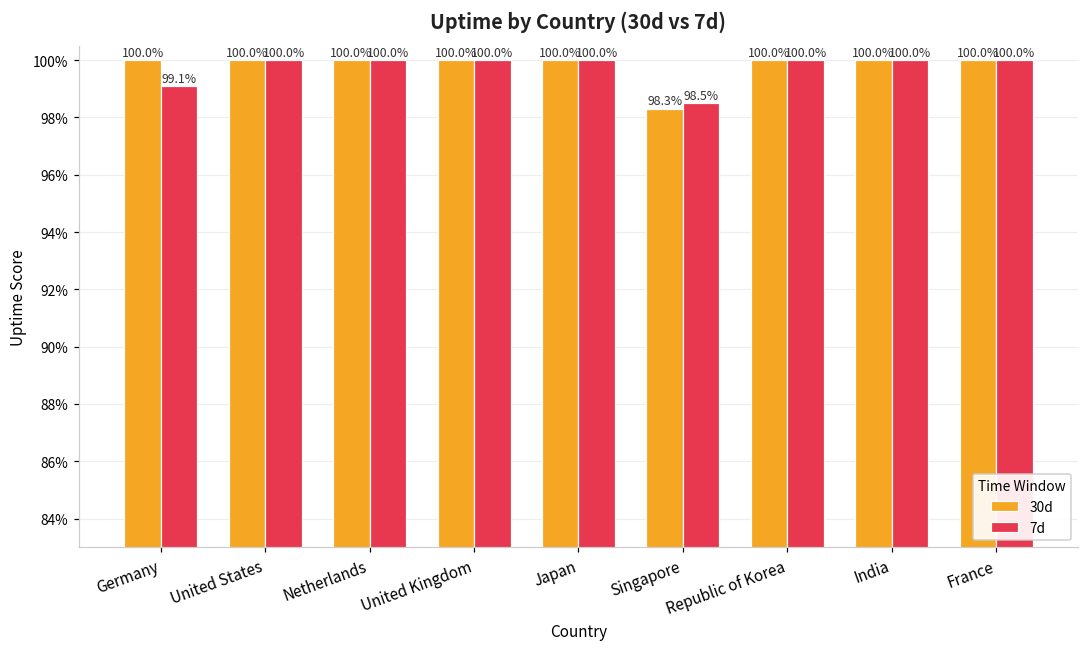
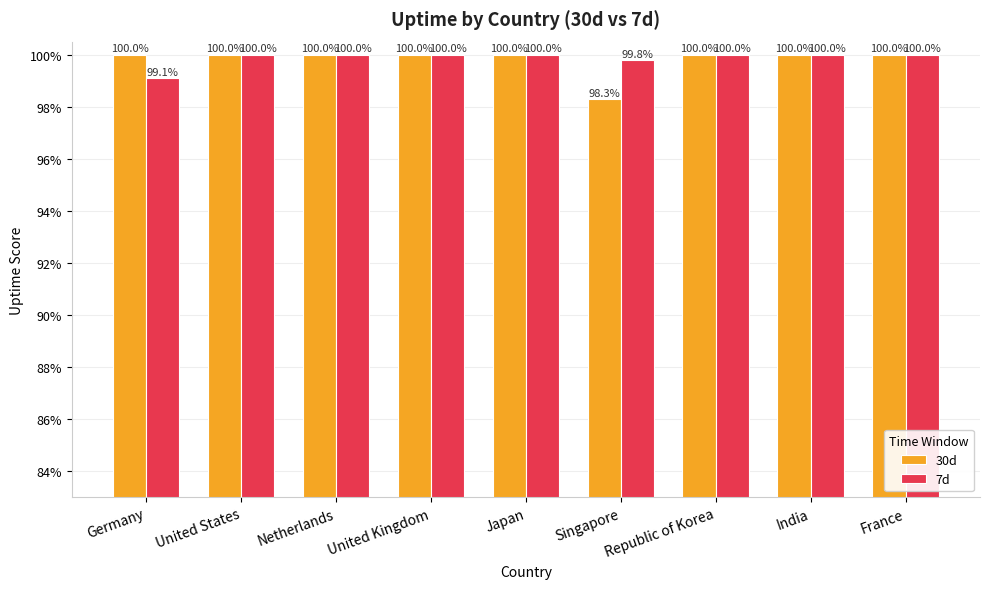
  {
    "30d": {
      "Germany": "100.0%",
      "United States": "100.0%",
      "Netherlands": "100.0%",
      "United Kingdom": "100.0%",
      "Japan": "100.0%",
      "Singapore": "98.3%",
      "Republic of Korea": "100.0%",
      "India": "100.0%",
      "France": "100.0%"
    },
    "7d": {
      "Germany": "99.1%",
      "United States": "100.0%",
      "Netherlands": "100.0%",
      "United Kingdom": "100.0%",
      "Japan": "100.0%",
-     "Singapore": "98.5%",
+     "Singapore": "99.8%",
      "Republic of Korea": "100.0%",
      "India": "100.0%",
      "France": "100.0%"
    }
  }
